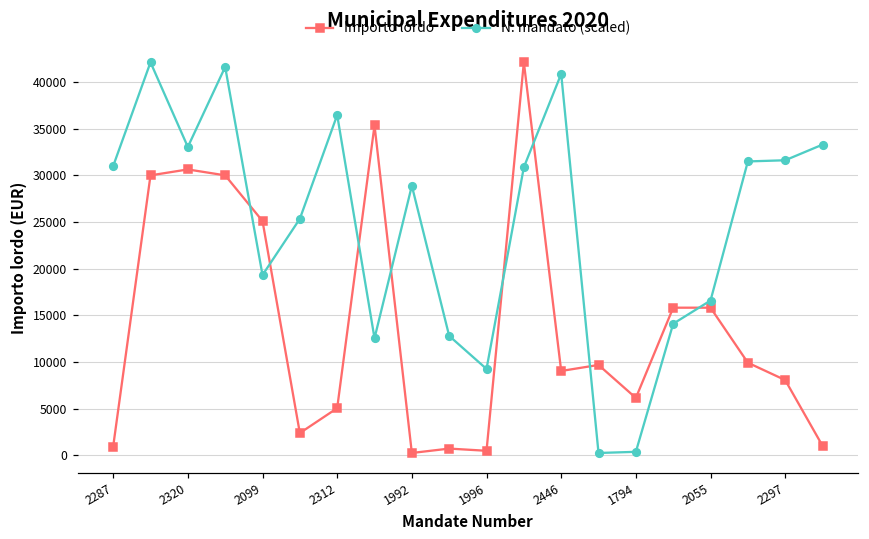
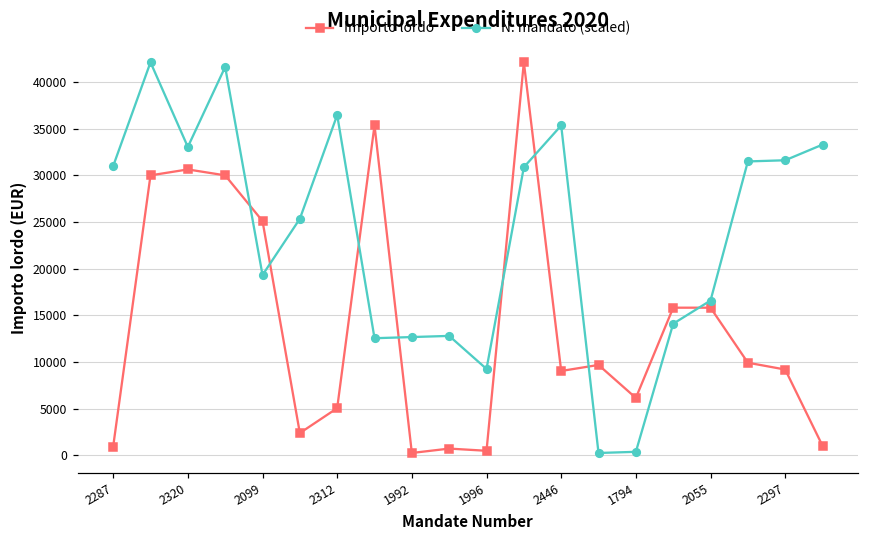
  {
    "Importo lordo": {
      "2287": 1000,
      "2320": 31000,
      "2099": 25000,
      "2312": 5000,
      "1992": 0,
      "1996": 0,
      "2446": 9000,
      "1794": 6000,
      "2055": 16000,
-     "2297": 8000
+     "2297": 9000
    },
    "N. mandato (scaled)": {
      "2287": 31000,
      "2320": 33000,
      "2099": 19000,
      "2312": 36000,
-     "1992": 29000,
+     "1992": 13000,
      "1996": 9000,
-     "2446": 41000,
+     "2446": 35000,
      "1794": 0,
      "2055": 17000,
      "2297": 32000
    }
  }
